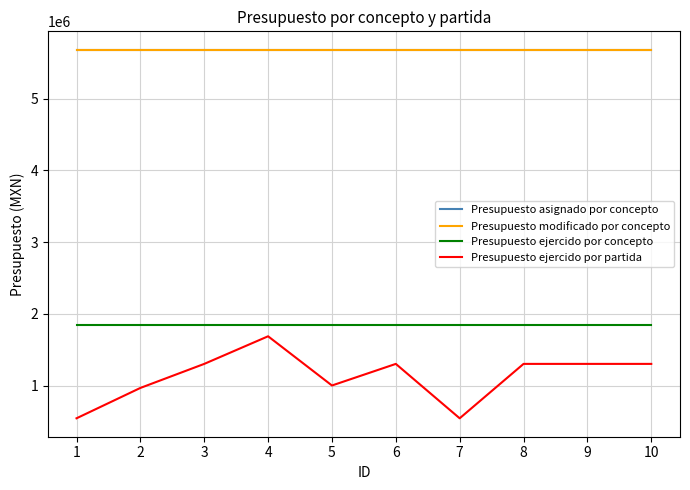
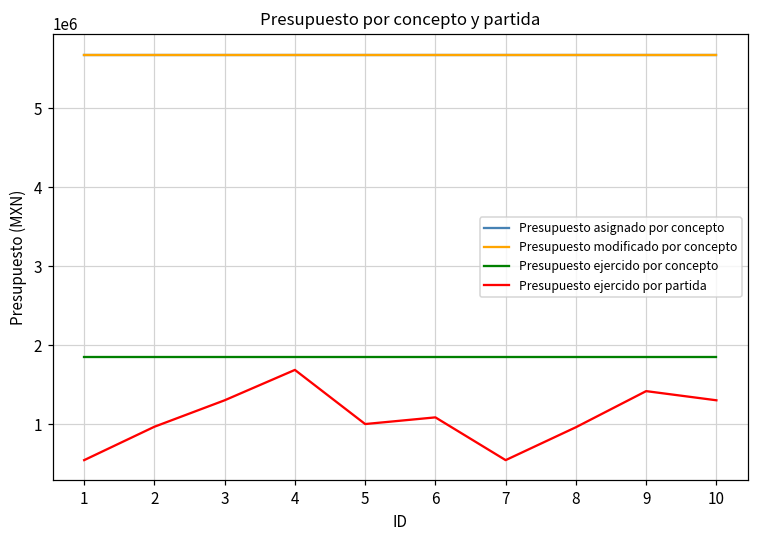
  {
    "Presupuesto modificado por concepto": {
      "1": 5700000,
      "2": 5700000,
      "3": 5700000,
      "4": 5700000,
      "5": 5700000,
      "6": 5700000,
      "7": 5700000,
      "8": 5700000,
      "9": 5700000,
      "10": 5700000
    },
    "Presupuesto ejercido por concepto": {
      "1": 1800000,
      "2": 1800000,
      "3": 1800000,
      "4": 1800000,
      "5": 1800000,
      "6": 1800000,
      "7": 1800000,
      "8": 1800000,
      "9": 1800000,
      "10": 1800000
    },
    "Presupuesto ejercido por partida": {
      "1": 500000,
      "2": 1000000,
      "3": 1300000,
      "4": 1700000,
      "5": 1000000,
-     "6": 1300000,
+     "6": 1100000,
      "7": 500000,
-     "8": 1300000,
-     "9": 1300000,
+     "8": 1000000,
+     "9": 1400000,
      "10": 1300000
    }
  }
